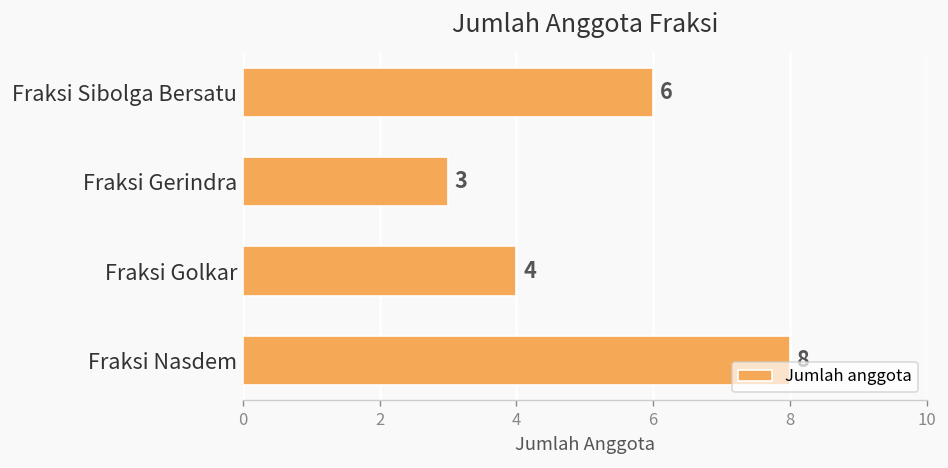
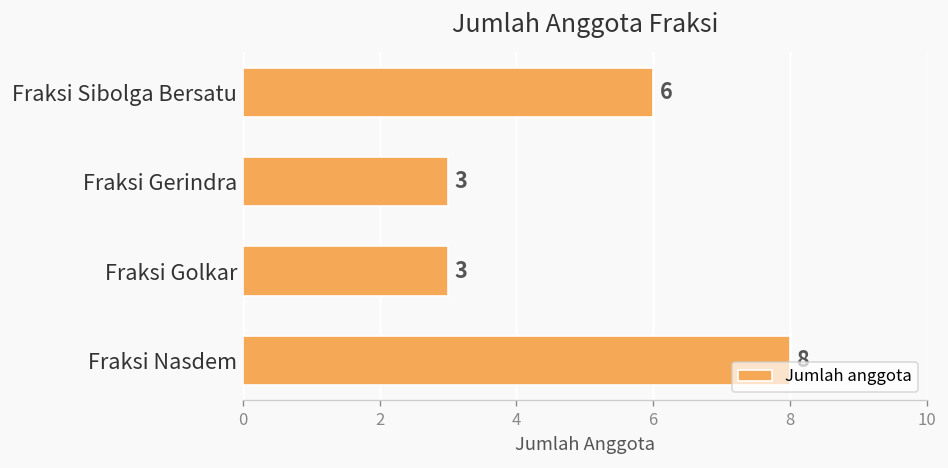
  {
    "Fraksi Sibolga Bersatu": 6,
    "Fraksi Gerindra": 3,
-   "Fraksi Golkar": 4
+   "Fraksi Golkar": 3
  }
